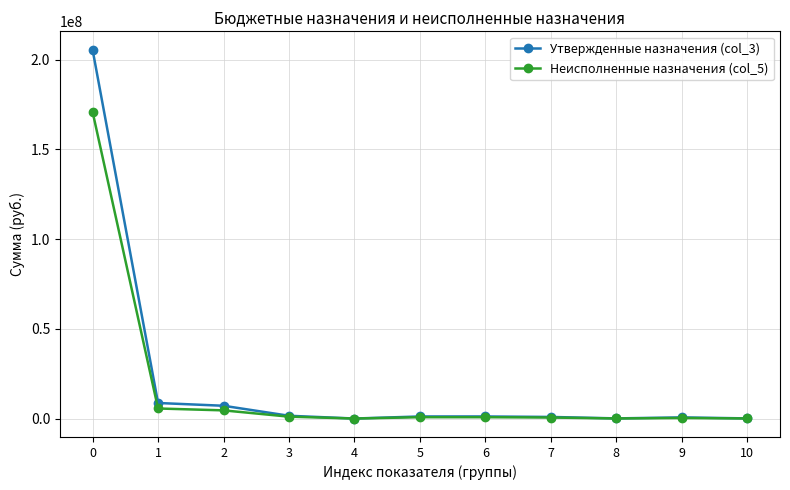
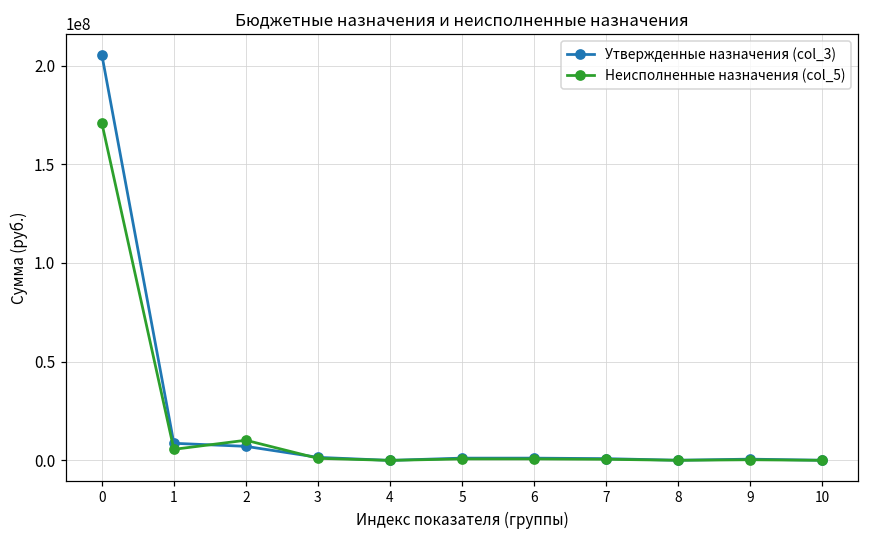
  {
    "Утвержденные назначения (col_3)": {
      "0": 205000000,
      "1": 9000000,
      "2": 7000000
    },
    "Неисполненные назначения (col_5)": {
      "0": 171000000,
      "1": 6000000,
-     "2": 5000000
+     "2": 10000000
    }
  }
